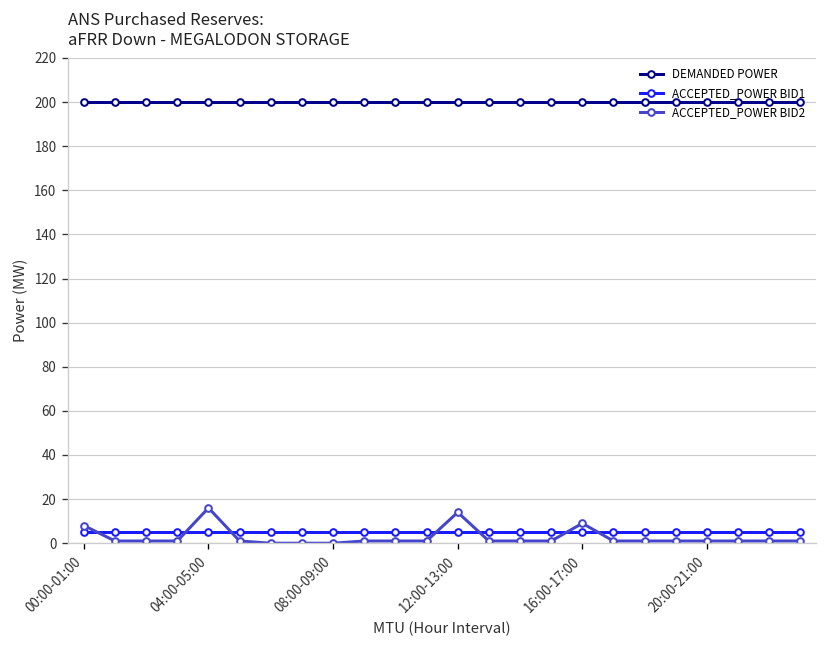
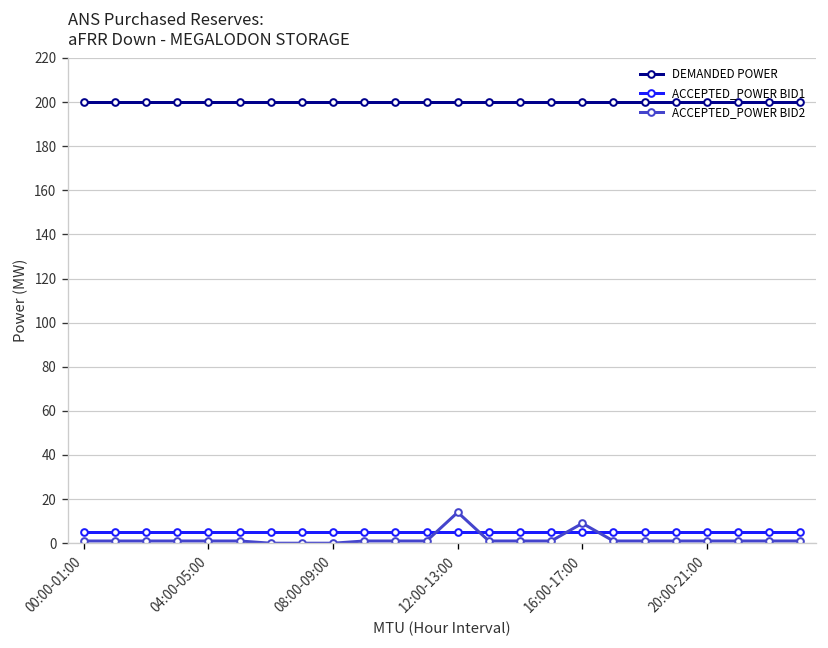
  {
    "DEMANDED POWER": {
      "00:00-01:00": 200,
      "04:00-05:00": 200,
      "08:00-09:00": 200,
      "12:00-13:00": 200,
      "16:00-17:00": 200,
      "20:00-21:00": 200
    },
    "ACCEPTED_POWER BID1": {
      "00:00-01:00": 5,
      "04:00-05:00": 5,
      "08:00-09:00": 5,
      "12:00-13:00": 5,
      "16:00-17:00": 5,
      "20:00-21:00": 5
    },
    "ACCEPTED_POWER BID2": {
-     "00:00-01:00": 8,
-     "04:00-05:00": 16,
+     "00:00-01:00": 1,
+     "04:00-05:00": 1,
      "08:00-09:00": 0,
      "12:00-13:00": 14,
      "16:00-17:00": 9,
      "20:00-21:00": 1
    }
  }
